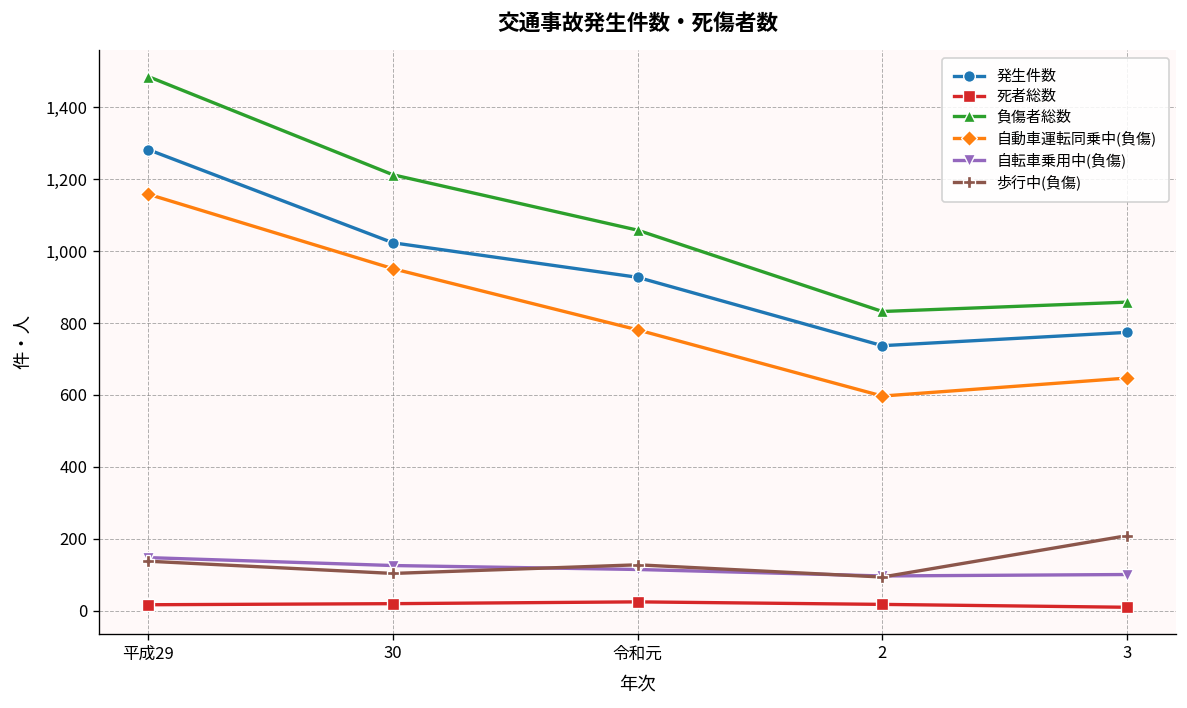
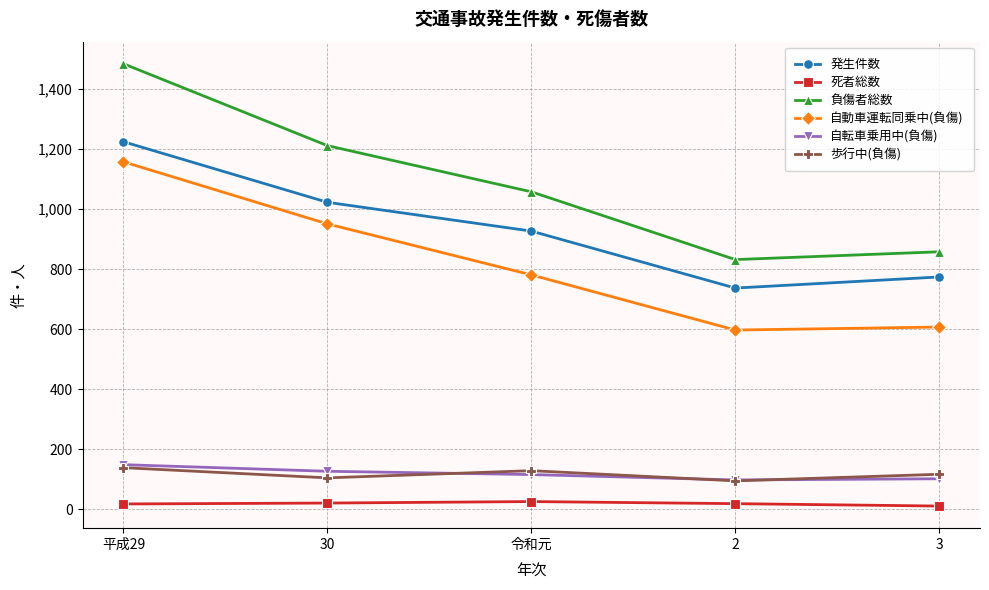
  {
    "発生件数": {
-     "平成29": "1,280",
+     "平成29": "1,230",
      "30": "1,020",
      "令和元": "930",
      "2": "740",
      "3": "770"
    },
    "死者総数": {
      "平成29": "20",
      "30": "20",
      "令和元": "30",
      "2": "20",
      "3": "10"
    },
    "負傷者総数": {
      "平成29": "1,490",
      "30": "1,210",
      "令和元": "1,060",
      "2": "830",
      "3": "860"
    },
    "自動車運転同乗中(負傷)": {
      "平成29": "1,160",
      "30": "950",
      "令和元": "780",
      "2": "600",
-     "3": "650"
+     "3": "610"
    },
    "自転車乗用中(負傷)": {
      "平成29": "150",
      "30": "130",
      "令和元": "120",
      "3": "100"
    },
    "歩行中(負傷)": {
      "平成29": "140",
      "30": "100",
      "令和元": "130",
-     "3": "210"
+     "3": "120"
    }
  }
